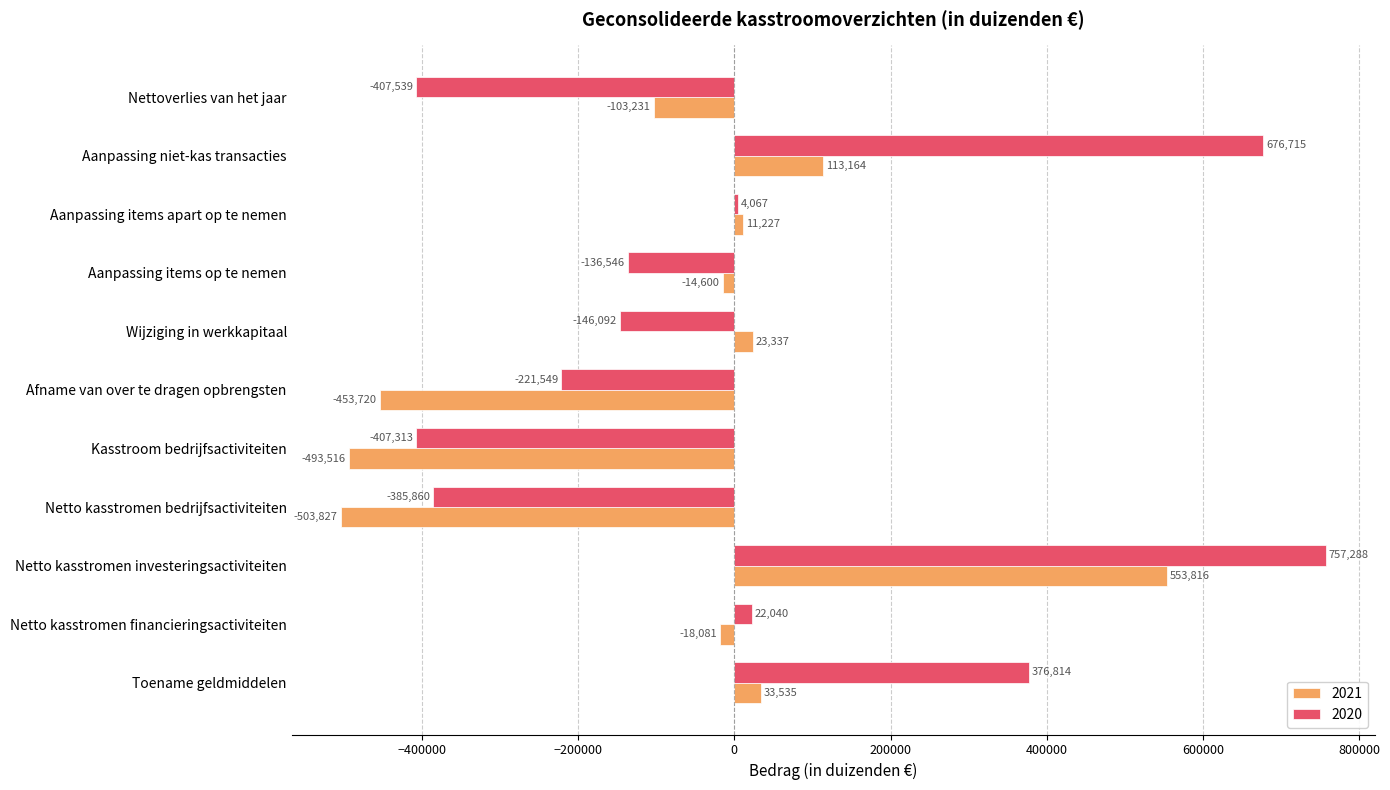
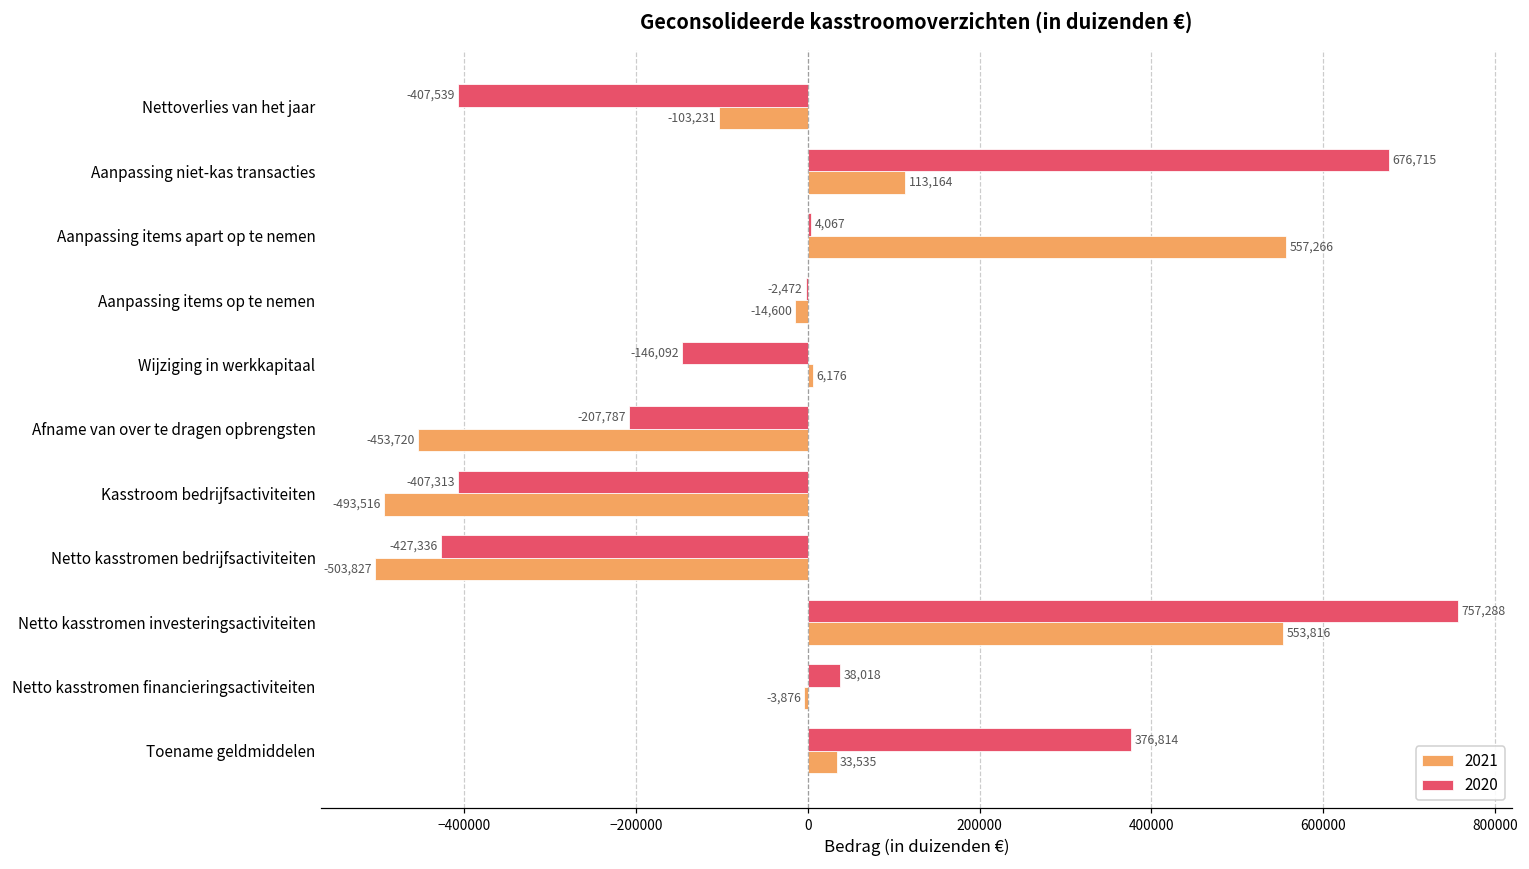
  {
    "2021": {
      "Nettoverlies van het jaar": "-103,231",
      "Aanpassing niet-kas transacties": "113,164",
-     "Aanpassing items apart op te nemen": "11,227",
+     "Aanpassing items apart op te nemen": "557,266",
      "Aanpassing items op te nemen": "-14,600",
-     "Wijziging in werkkapitaal": "23,337",
+     "Wijziging in werkkapitaal": "6,176",
      "Afname van over te dragen opbrengsten": "-453,720",
      "Kasstroom bedrijfsactiviteiten": "-493,516",
      "Netto kasstromen bedrijfsactiviteiten": "-503,827",
      "Netto kasstromen investeringsactiviteiten": "553,816",
-     "Netto kasstromen financieringsactiviteiten": "-18,081",
+     "Netto kasstromen financieringsactiviteiten": "-3,876",
      "Toename geldmiddelen": "33,535"
    },
    "2020": {
      "Nettoverlies van het jaar": "-407,539",
      "Aanpassing niet-kas transacties": "676,715",
      "Aanpassing items apart op te nemen": "4,067",
-     "Aanpassing items op te nemen": "-136,546",
+     "Aanpassing items op te nemen": "-2,472",
      "Wijziging in werkkapitaal": "-146,092",
-     "Afname van over te dragen opbrengsten": "-221,549",
+     "Afname van over te dragen opbrengsten": "-207,787",
      "Kasstroom bedrijfsactiviteiten": "-407,313",
-     "Netto kasstromen bedrijfsactiviteiten": "-385,860",
+     "Netto kasstromen bedrijfsactiviteiten": "-427,336",
      "Netto kasstromen investeringsactiviteiten": "757,288",
-     "Netto kasstromen financieringsactiviteiten": "22,040",
+     "Netto kasstromen financieringsactiviteiten": "38,018",
      "Toename geldmiddelen": "376,814"
    }
  }
